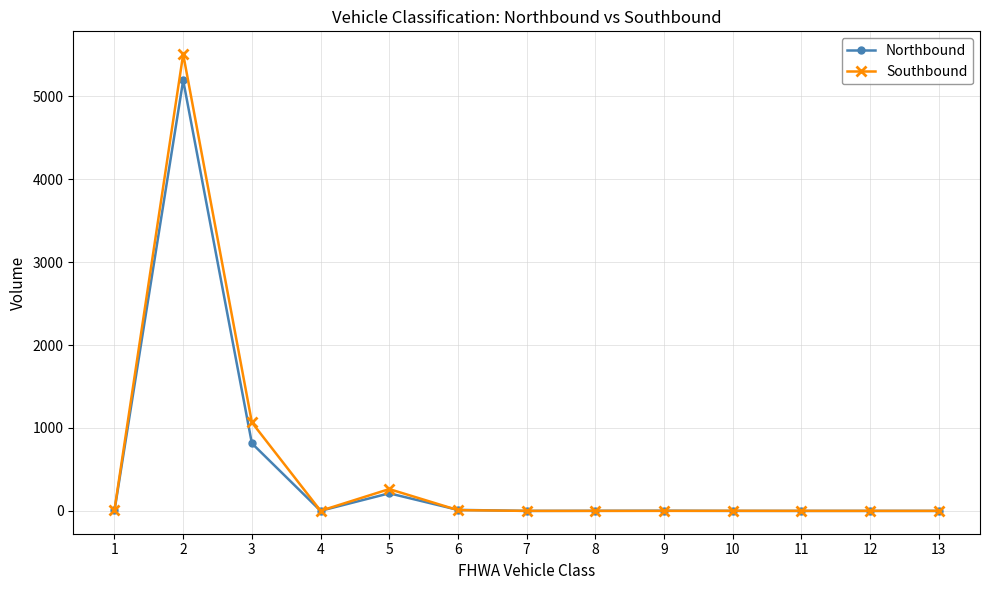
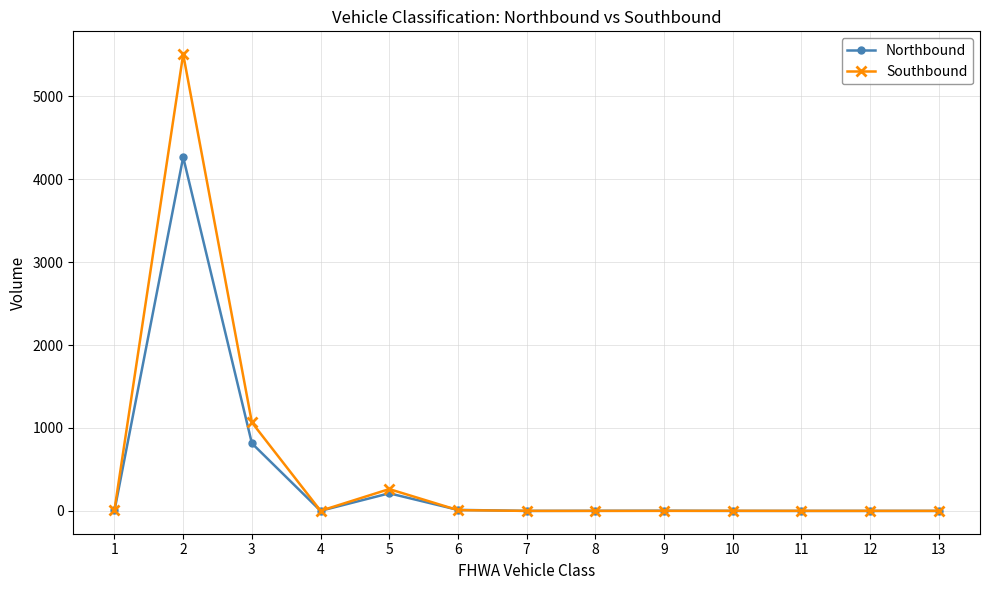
  {
    "Northbound": {
-     "2": 5200,
+     "2": 4300,
      "3": 800,
      "5": 200
    },
    "Southbound": {
      "2": 5500,
      "3": 1100,
      "5": 300
    }
  }
